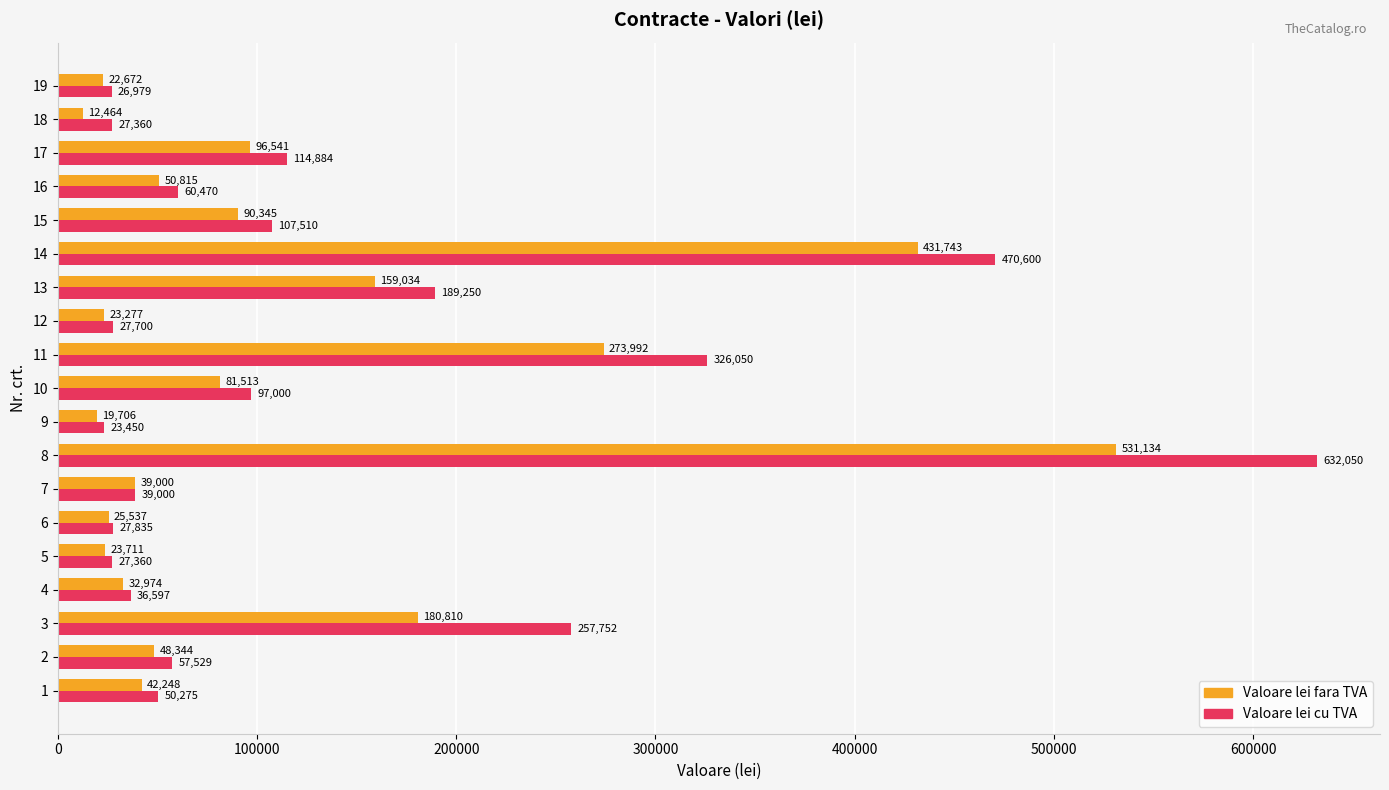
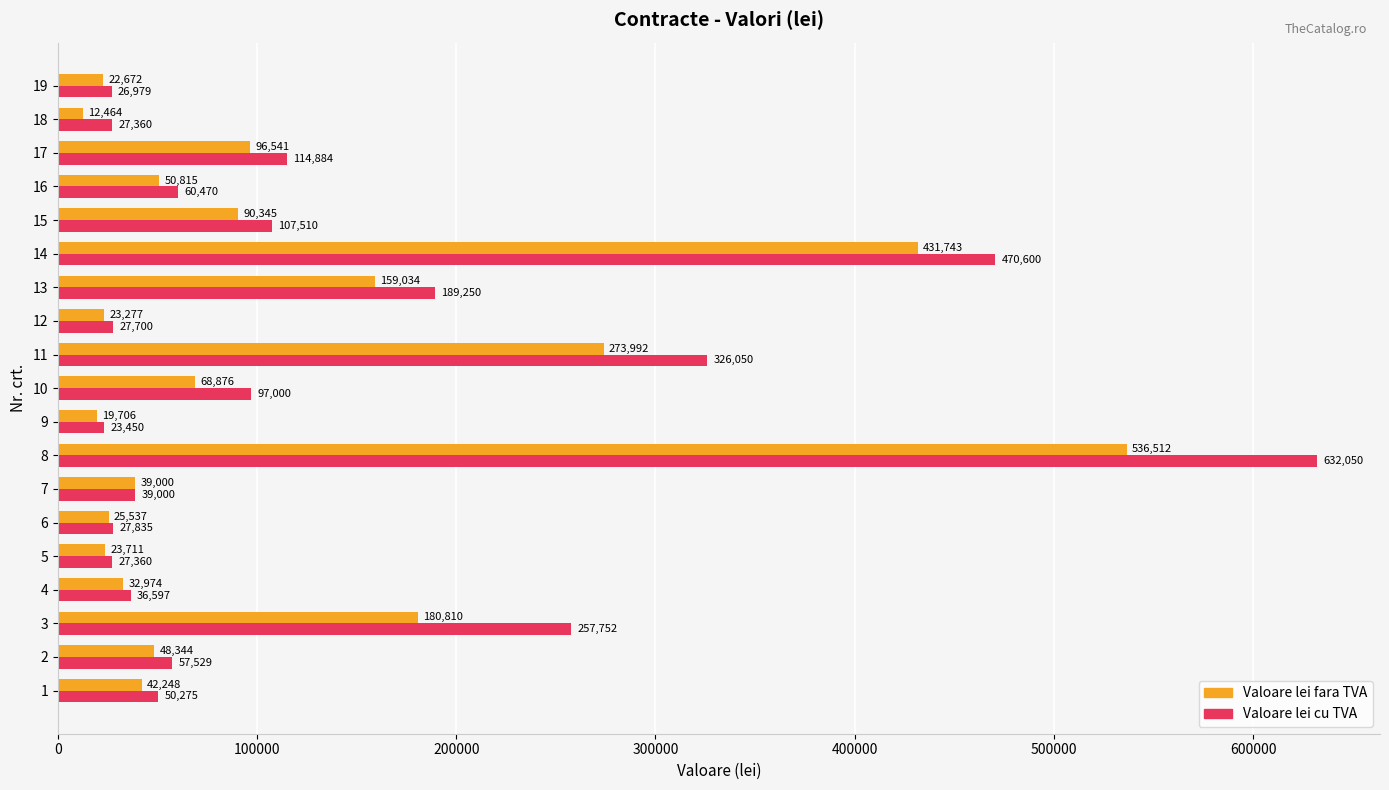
  {
    "Valoare lei fara TVA": {
      "19": "22,672",
      "18": "12,464",
      "17": "96,541",
      "16": "50,815",
      "15": "90,345",
      "14": "431,743",
      "13": "159,034",
      "12": "23,277",
      "11": "273,992",
-     "10": "81,513",
+     "10": "68,876",
      "9": "19,706",
-     "8": "531,134",
+     "8": "536,512",
      "7": "39,000",
      "6": "25,537",
      "5": "23,711",
      "4": "32,974",
      "3": "180,810",
      "2": "48,344",
      "1": "42,248"
    },
    "Valoare lei cu TVA": {
      "19": "26,979",
      "18": "27,360",
      "17": "114,884",
      "16": "60,470",
      "15": "107,510",
      "14": "470,600",
      "13": "189,250",
      "12": "27,700",
      "11": "326,050",
      "10": "97,000",
      "9": "23,450",
      "8": "632,050",
      "7": "39,000",
      "6": "27,835",
      "5": "27,360",
      "4": "36,597",
      "3": "257,752",
      "2": "57,529",
      "1": "50,275"
    }
  }
